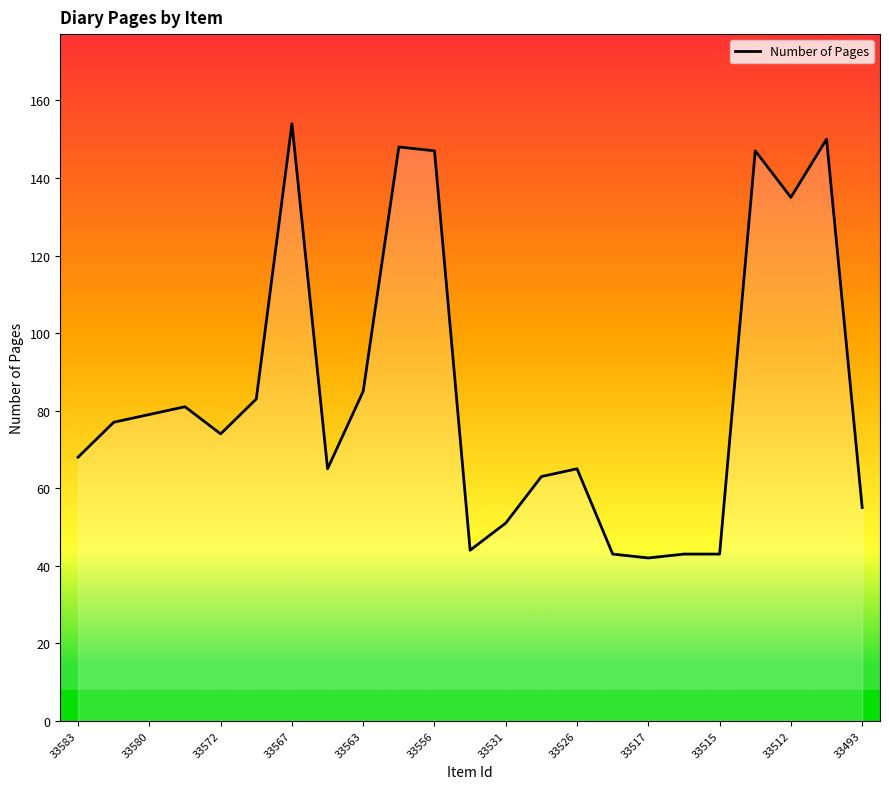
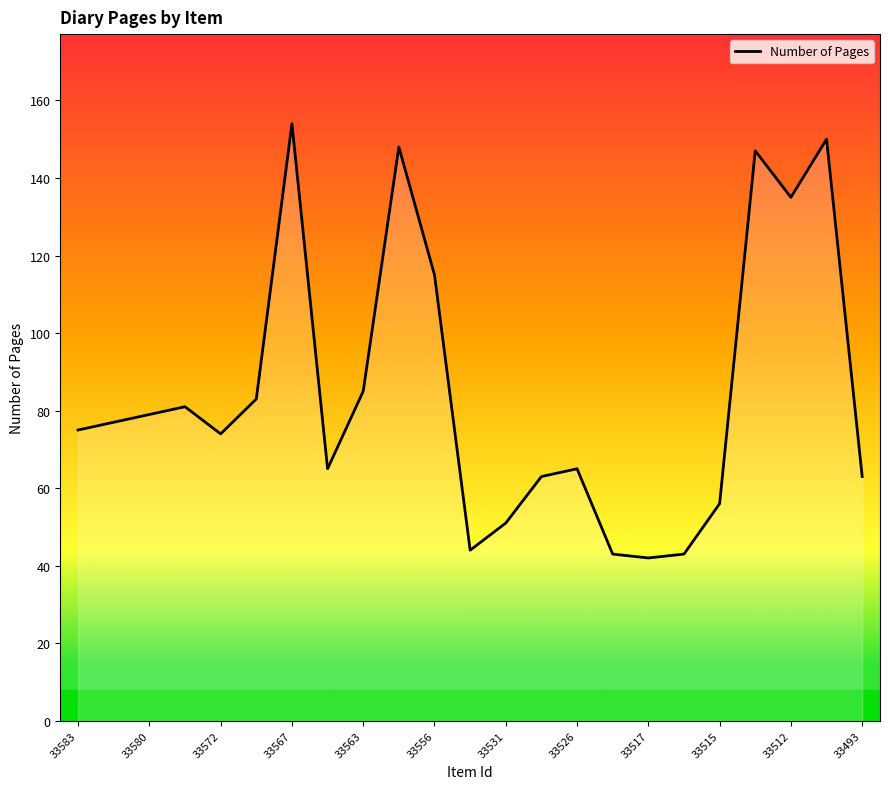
  {
-   "33583": 68,
+   "33583": 75,
    "33580": 79,
    "33572": 74,
    "33567": 154,
    "33563": 85,
-   "33556": 147,
+   "33556": 115,
    "33531": 51,
    "33526": 65,
    "33517": 42,
-   "33515": 43,
+   "33515": 56,
    "33512": 135,
-   "33493": 55
+   "33493": 63
  }
